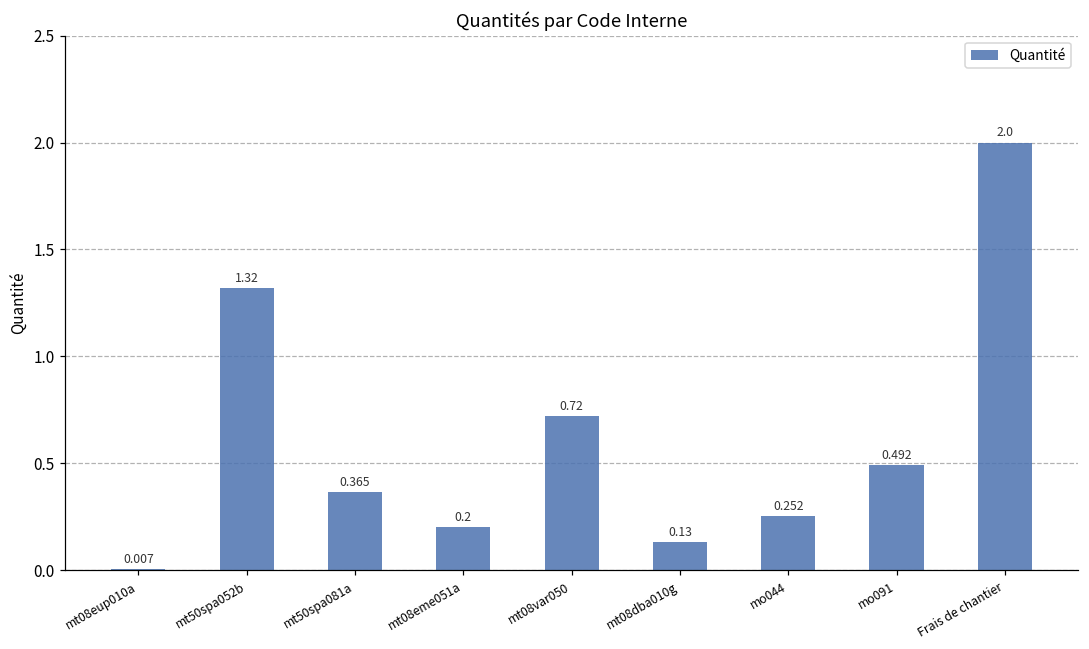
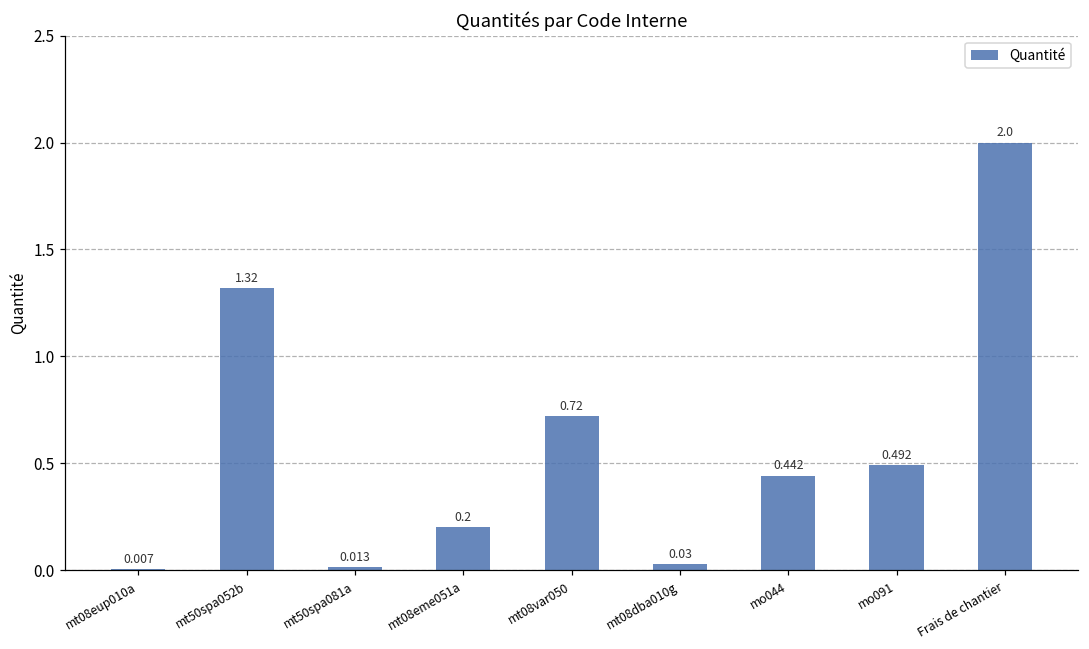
  {
    "mt08eup010a": 0.007,
    "mt50spa052b": 1.32,
-   "mt50spa081a": 0.365,
+   "mt50spa081a": 0.013,
    "mt08eme051a": 0.2,
    "mt08var050": 0.72,
-   "mt08dba010g": 0.13,
-   "mo044": 0.252,
+   "mt08dba010g": 0.03,
+   "mo044": 0.442,
    "mo091": 0.492,
    "Frais de chantier": 2.0
  }
